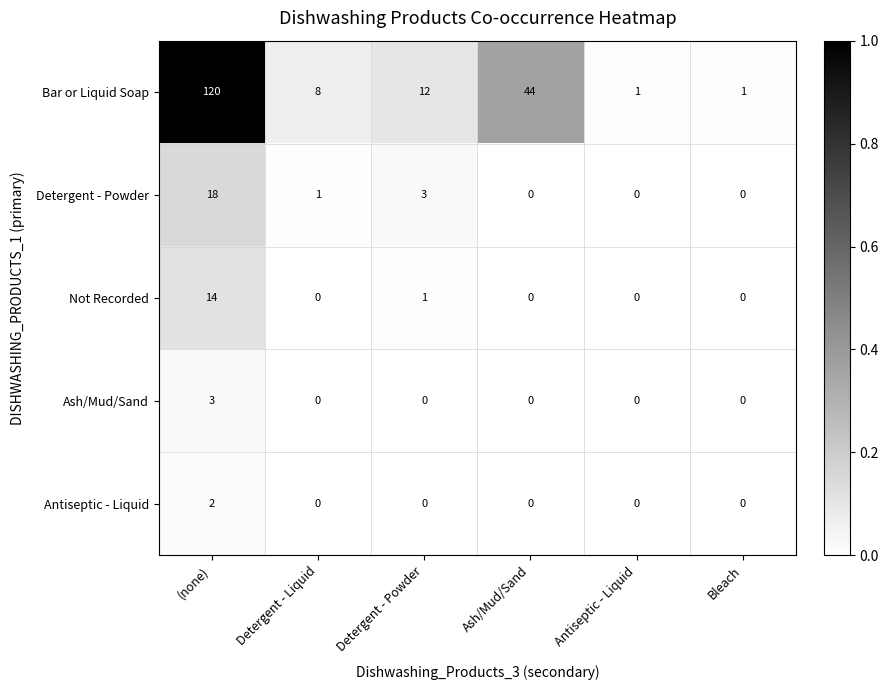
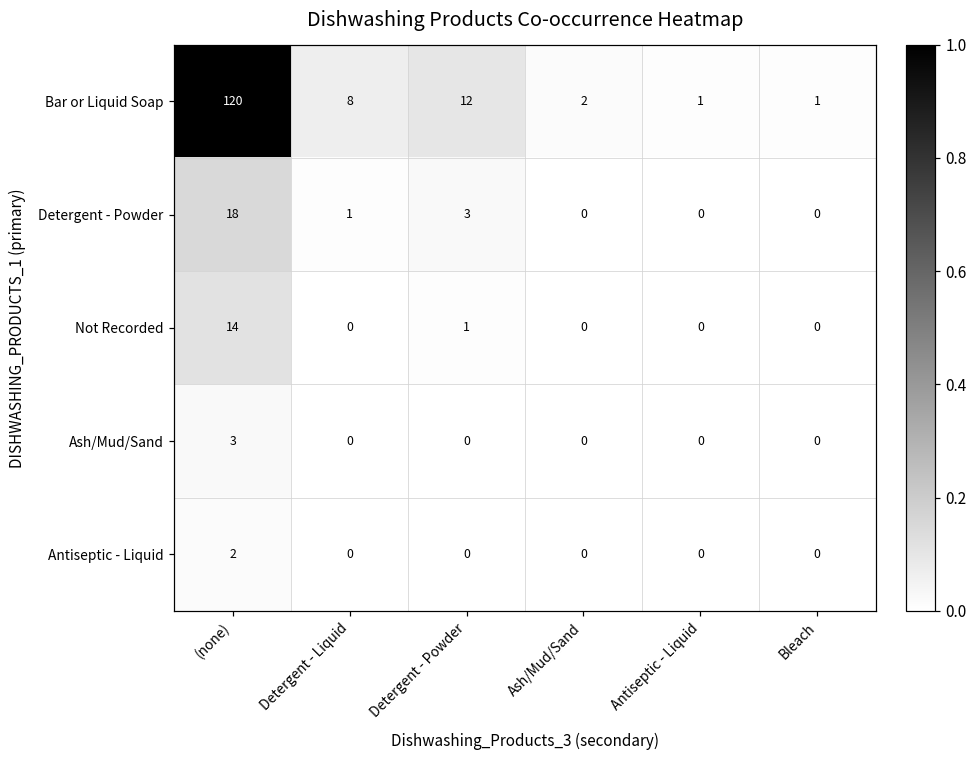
  {
    "Bar or Liquid Soap": {
      "(none)": 120,
      "Detergent - Liquid": 8,
      "Detergent - Powder": 12,
-     "Ash/Mud/Sand": 44,
+     "Ash/Mud/Sand": 2,
      "Antiseptic - Liquid": 1,
      "Bleach": 1
    },
    "Detergent - Powder": {
      "(none)": 18,
      "Detergent - Liquid": 1,
      "Detergent - Powder": 3,
      "Ash/Mud/Sand": 0,
      "Antiseptic - Liquid": 0,
      "Bleach": 0
    },
    "Not Recorded": {
      "(none)": 14,
      "Detergent - Liquid": 0,
      "Detergent - Powder": 1,
      "Ash/Mud/Sand": 0,
      "Antiseptic - Liquid": 0,
      "Bleach": 0
    },
    "Ash/Mud/Sand": {
      "(none)": 3,
      "Detergent - Liquid": 0,
      "Detergent - Powder": 0,
      "Ash/Mud/Sand": 0,
      "Antiseptic - Liquid": 0,
      "Bleach": 0
    },
    "Antiseptic - Liquid": {
      "(none)": 2,
      "Detergent - Liquid": 0,
      "Detergent - Powder": 0,
      "Ash/Mud/Sand": 0,
      "Antiseptic - Liquid": 0,
      "Bleach": 0
    }
  }
